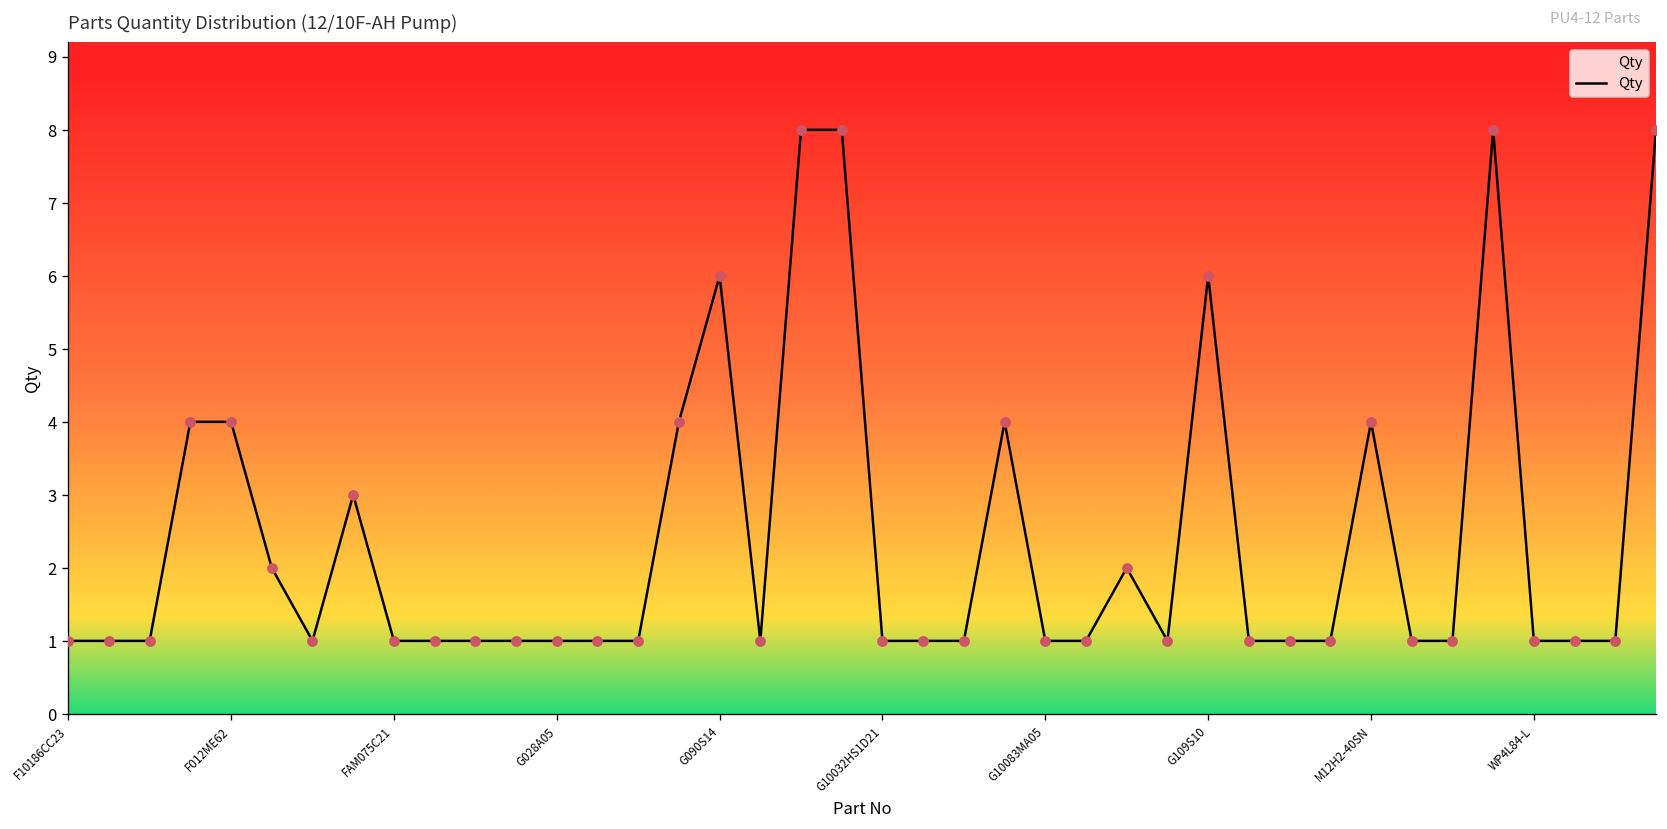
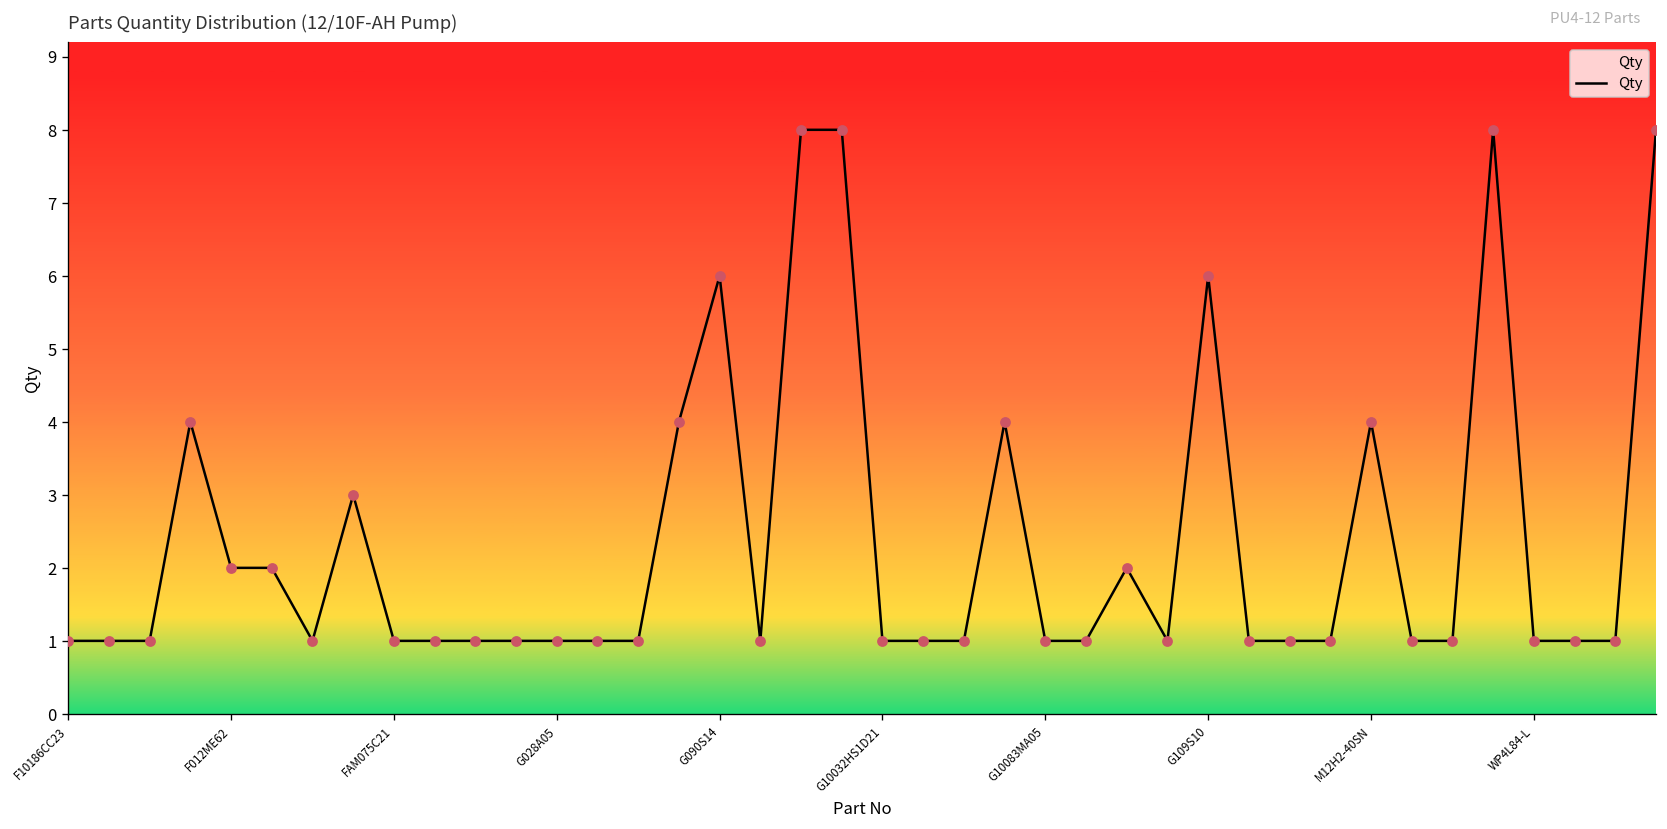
  {
    "F10186CC23": 1,
-   "F012ME62": 4,
+   "F012ME62": 2,
    "FAM075C21": 1,
    "G028A05": 1,
    "G090S14": 6,
    "G10032HS1D21": 1,
    "G10083MA05": 1,
    "G109S10": 6,
    "M12H2-40SN": 4,
    "WP4L84-L": 1
  }
